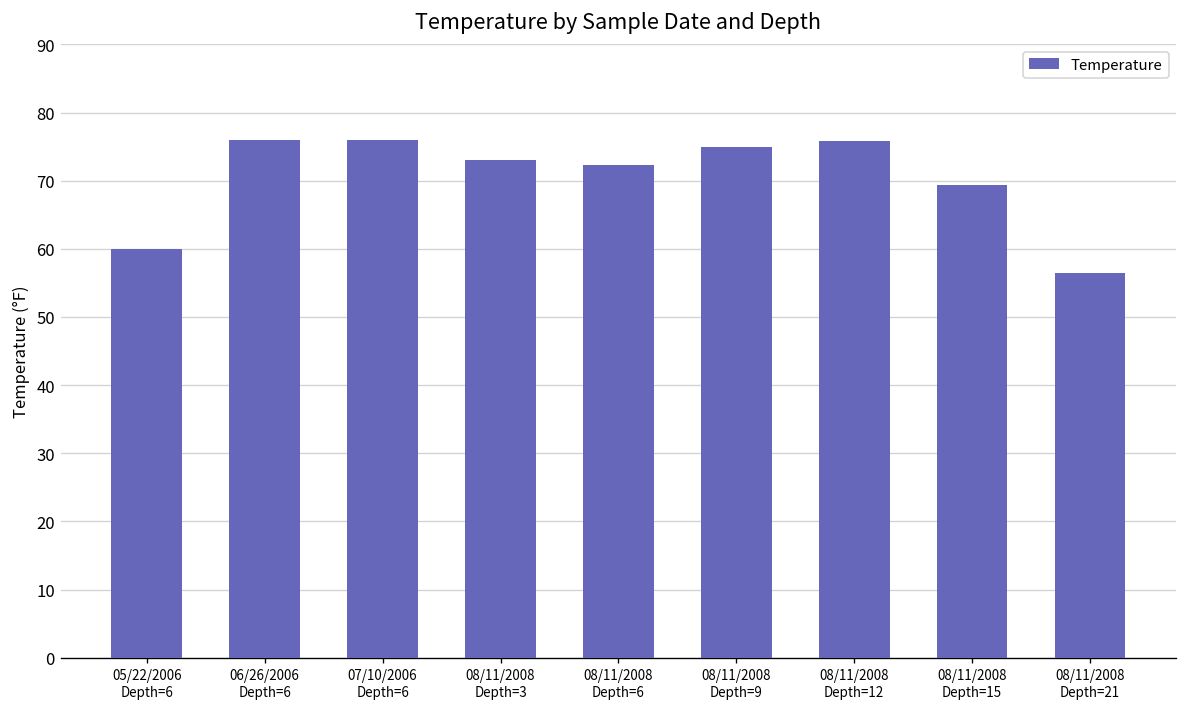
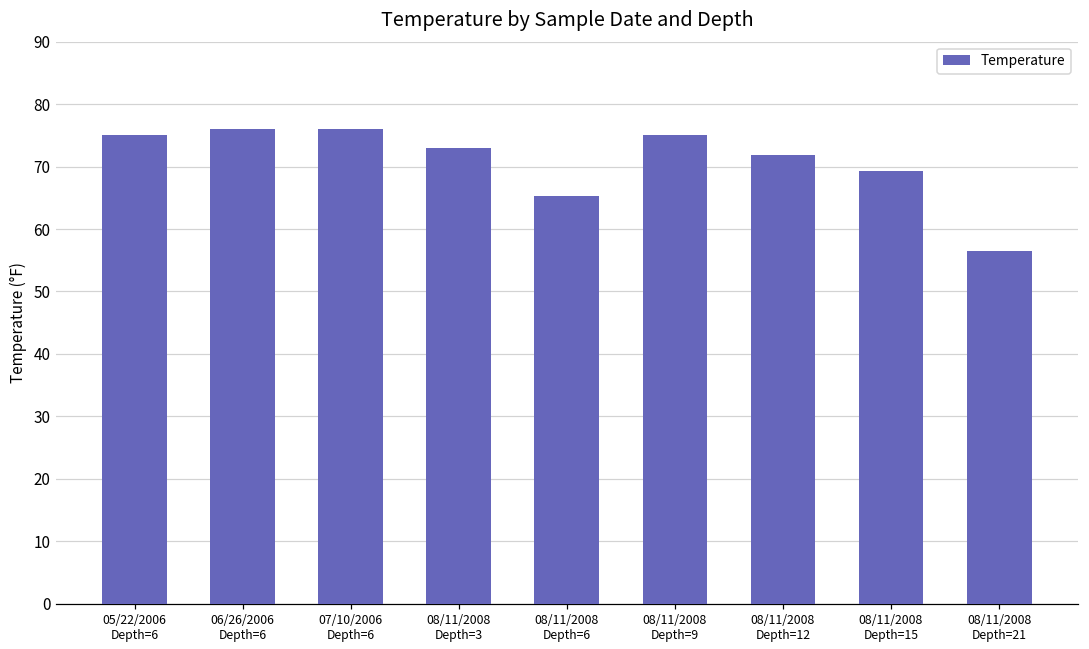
  {
-   "05/22/2006 Depth=6": 60,
+   "05/22/2006 Depth=6": 75,
    "06/26/2006 Depth=6": 76,
    "07/10/2006 Depth=6": 76,
    "08/11/2008 Depth=3": 73,
-   "08/11/2008 Depth=6": 72,
+   "08/11/2008 Depth=6": 65,
    "08/11/2008 Depth=9": 75,
-   "08/11/2008 Depth=12": 76,
+   "08/11/2008 Depth=12": 72,
    "08/11/2008 Depth=15": 69,
    "08/11/2008 Depth=21": 57
  }
